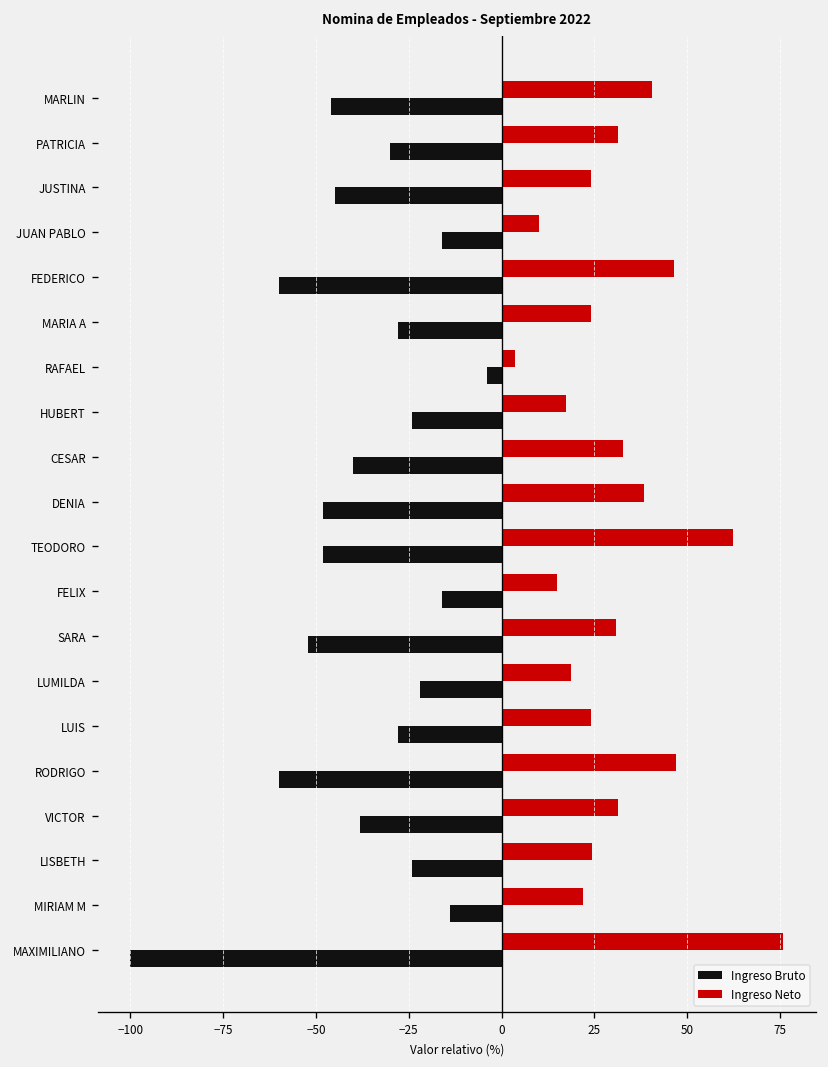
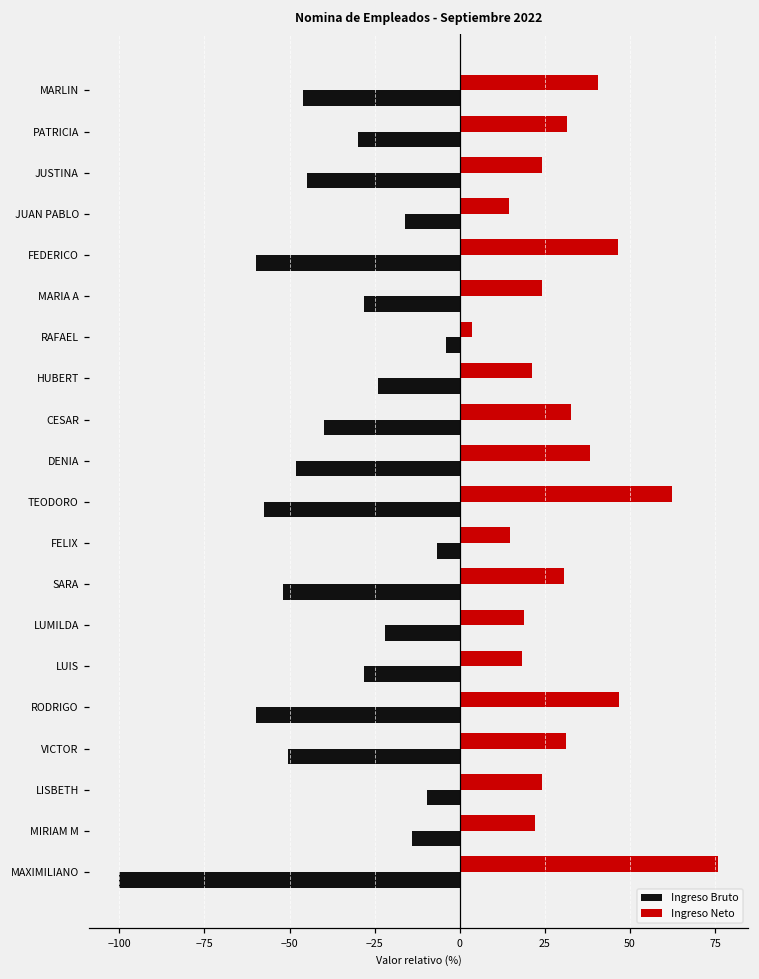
  {
    "Ingreso Bruto": {
      "MARLIN": -46,
      "PATRICIA": -30,
      "JUSTINA": -45,
      "JUAN PABLO": -16,
      "FEDERICO": -60,
      "MARIA A": -28,
      "RAFAEL": -4,
      "HUBERT": -24,
      "CESAR": -40,
      "DENIA": -48,
-     "TEODORO": -48,
-     "FELIX": -16,
+     "TEODORO": -57,
+     "FELIX": -7,
      "SARA": -52,
      "LUMILDA": -22,
      "LUIS": -28,
      "RODRIGO": -60,
-     "VICTOR": -38,
-     "LISBETH": -24,
+     "VICTOR": -51,
+     "LISBETH": -10,
      "MIRIAM M": -14,
      "MAXIMILIANO": -100
    },
    "Ingreso Neto": {
      "MARLIN": 41,
      "PATRICIA": 31,
      "JUSTINA": 24,
-     "JUAN PABLO": 10,
+     "JUAN PABLO": 15,
      "FEDERICO": 46,
      "MARIA A": 24,
      "RAFAEL": 4,
-     "HUBERT": 17,
+     "HUBERT": 21,
      "CESAR": 33,
      "DENIA": 38,
      "TEODORO": 62,
      "FELIX": 15,
      "SARA": 31,
      "LUMILDA": 19,
-     "LUIS": 24,
+     "LUIS": 18,
      "RODRIGO": 47,
      "VICTOR": 31,
      "LISBETH": 24,
      "MIRIAM M": 22,
      "MAXIMILIANO": 76
    }
  }
